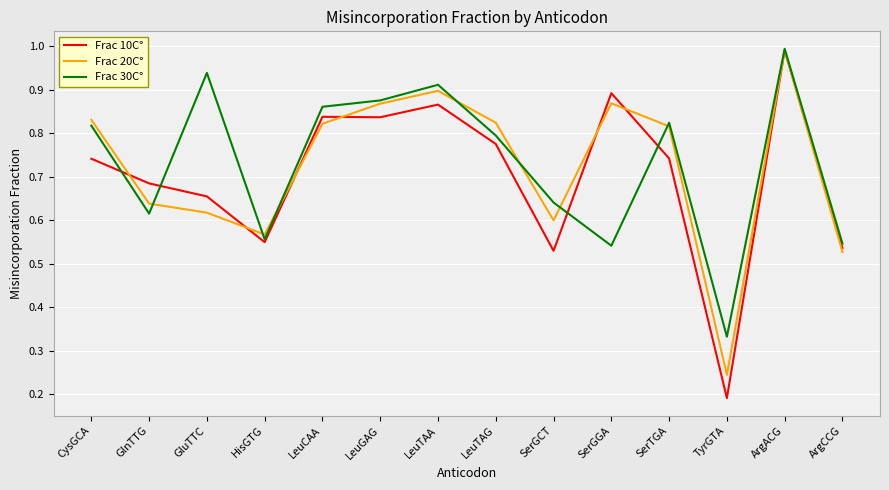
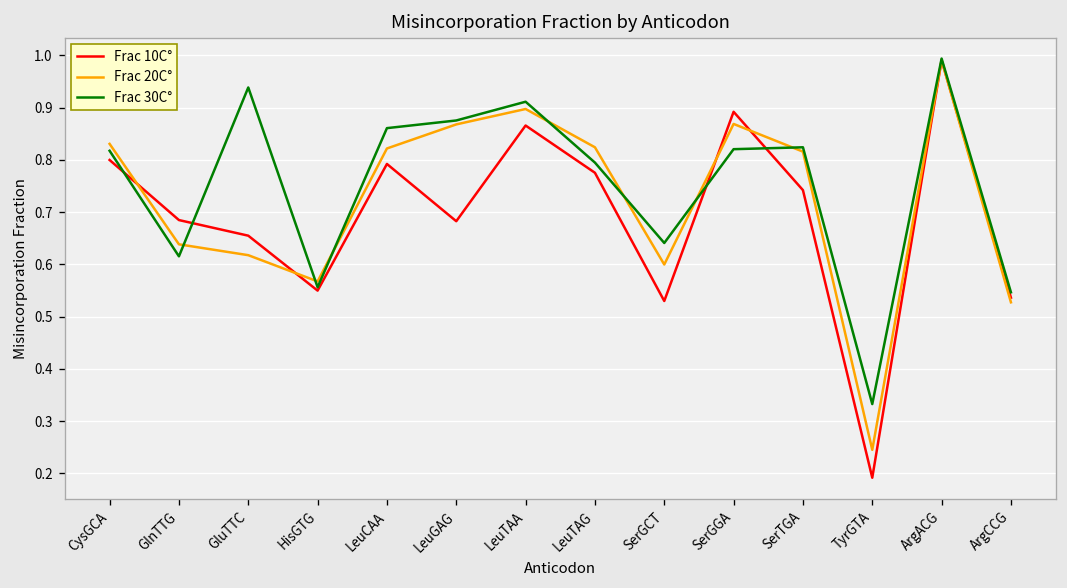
  {
    "Frac 10C°": {
-     "CysGCA": 0.74,
+     "CysGCA": 0.80,
      "GlnTTG": 0.68,
      "GluTTC": 0.65,
      "HisGTG": 0.55,
-     "LeuCAA": 0.84,
-     "LeuGAG": 0.84,
+     "LeuCAA": 0.79,
+     "LeuGAG": 0.68,
      "LeuTAA": 0.87,
      "LeuTAG": 0.78,
      "SerGCT": 0.53,
      "SerGGA": 0.89,
      "SerTGA": 0.74,
      "TyrGTA": 0.19,
      "ArgCCG": 0.54
    },
    "Frac 20C°": {
      "CysGCA": 0.83,
      "GlnTTG": 0.64,
      "GluTTC": 0.62,
      "HisGTG": 0.57,
      "LeuCAA": 0.82,
      "LeuGAG": 0.87,
      "LeuTAA": 0.90,
      "LeuTAG": 0.82,
      "SerGCT": 0.60,
      "SerGGA": 0.87,
      "SerTGA": 0.82,
      "TyrGTA": 0.24,
      "ArgCCG": 0.53
    },
    "Frac 30C°": {
      "CysGCA": 0.82,
      "GlnTTG": 0.62,
      "GluTTC": 0.94,
      "HisGTG": 0.56,
      "LeuCAA": 0.86,
      "LeuGAG": 0.88,
      "LeuTAA": 0.91,
      "LeuTAG": 0.79,
      "SerGCT": 0.64,
-     "SerGGA": 0.54,
+     "SerGGA": 0.82,
      "SerTGA": 0.82,
      "TyrGTA": 0.33,
      "ArgCCG": 0.55
    }
  }
